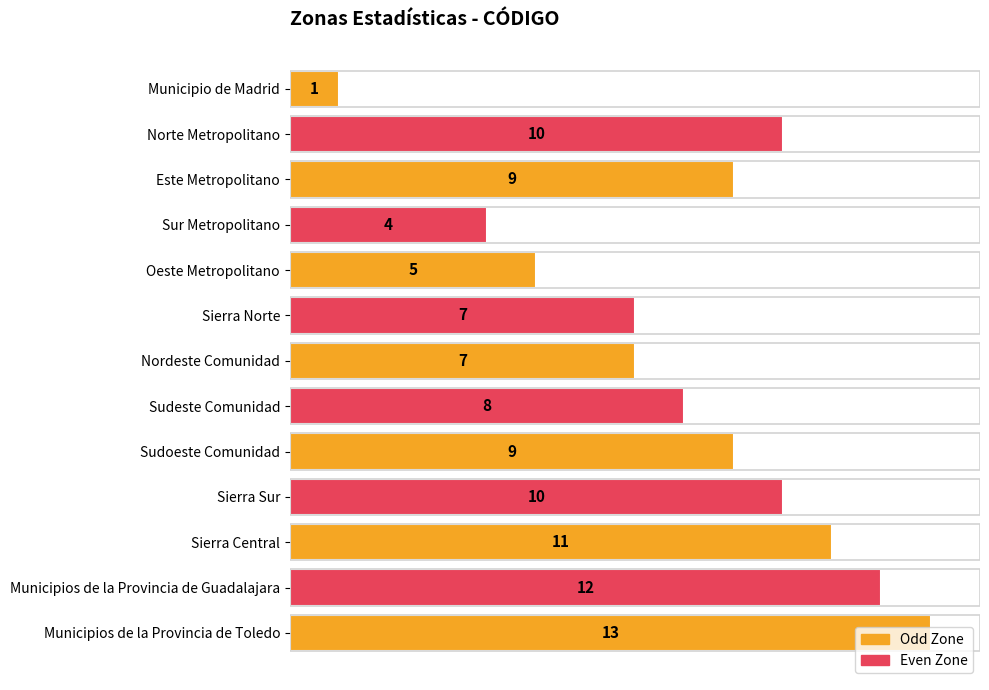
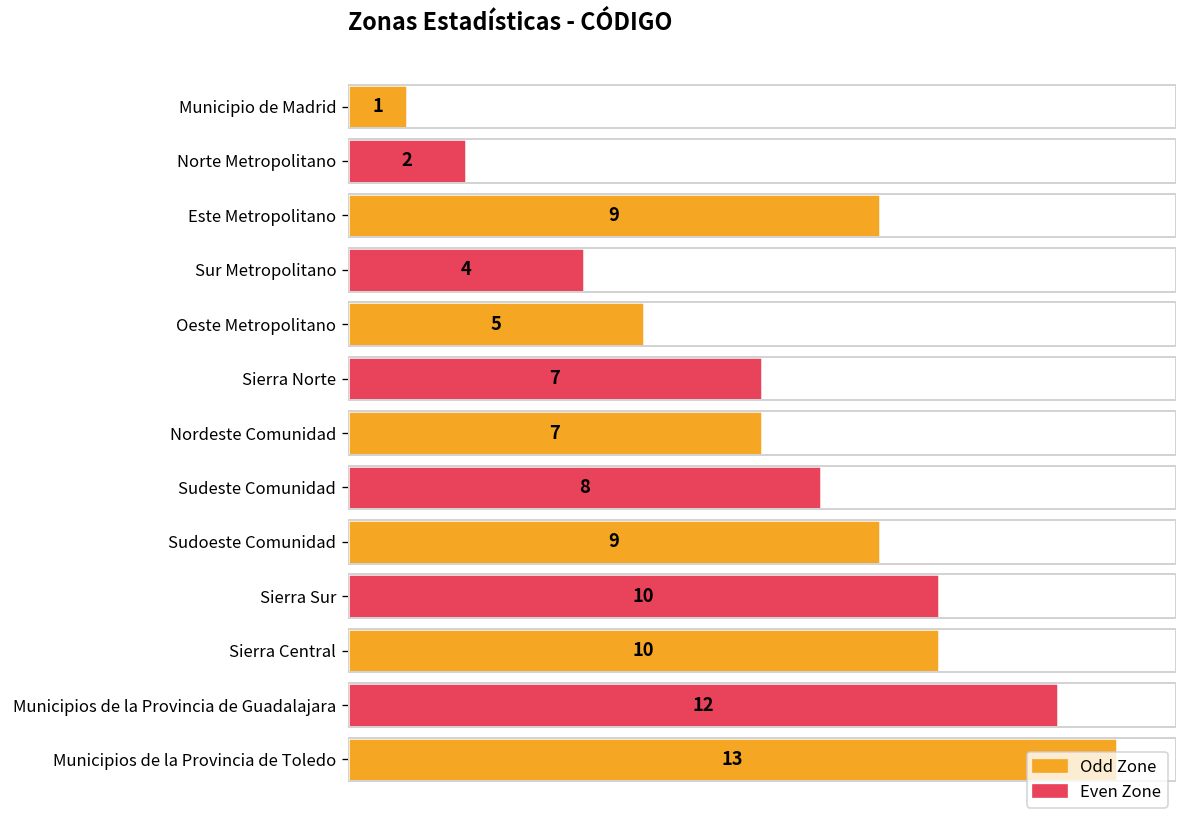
  {
    "Municipio de Madrid": 1,
-   "Norte Metropolitano": 10,
+   "Norte Metropolitano": 2,
    "Este Metropolitano": 9,
    "Sur Metropolitano": 4,
    "Oeste Metropolitano": 5,
    "Sierra Norte": 7,
    "Nordeste Comunidad": 7,
    "Sudeste Comunidad": 8,
    "Sudoeste Comunidad": 9,
    "Sierra Sur": 10,
-   "Sierra Central": 11,
+   "Sierra Central": 10,
    "Municipios de la Provincia de Guadalajara": 12
  }
